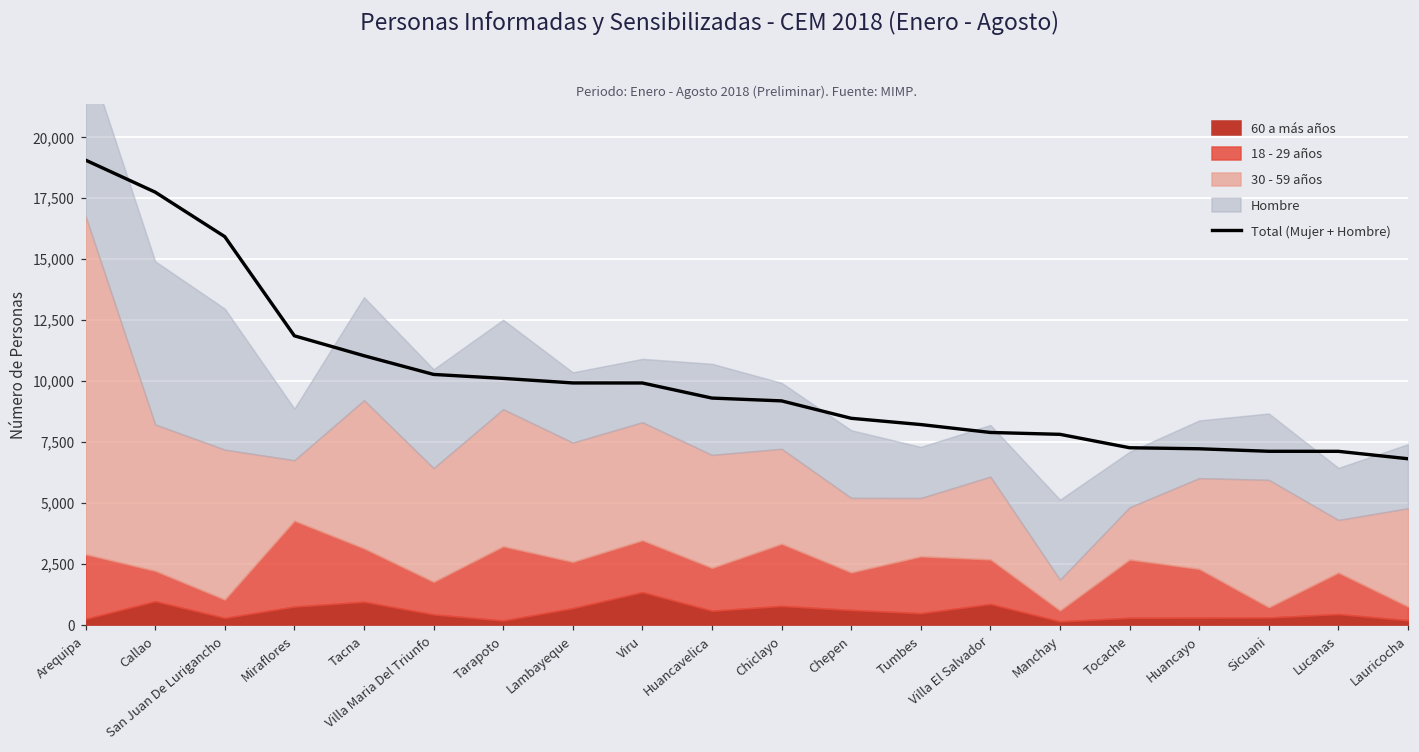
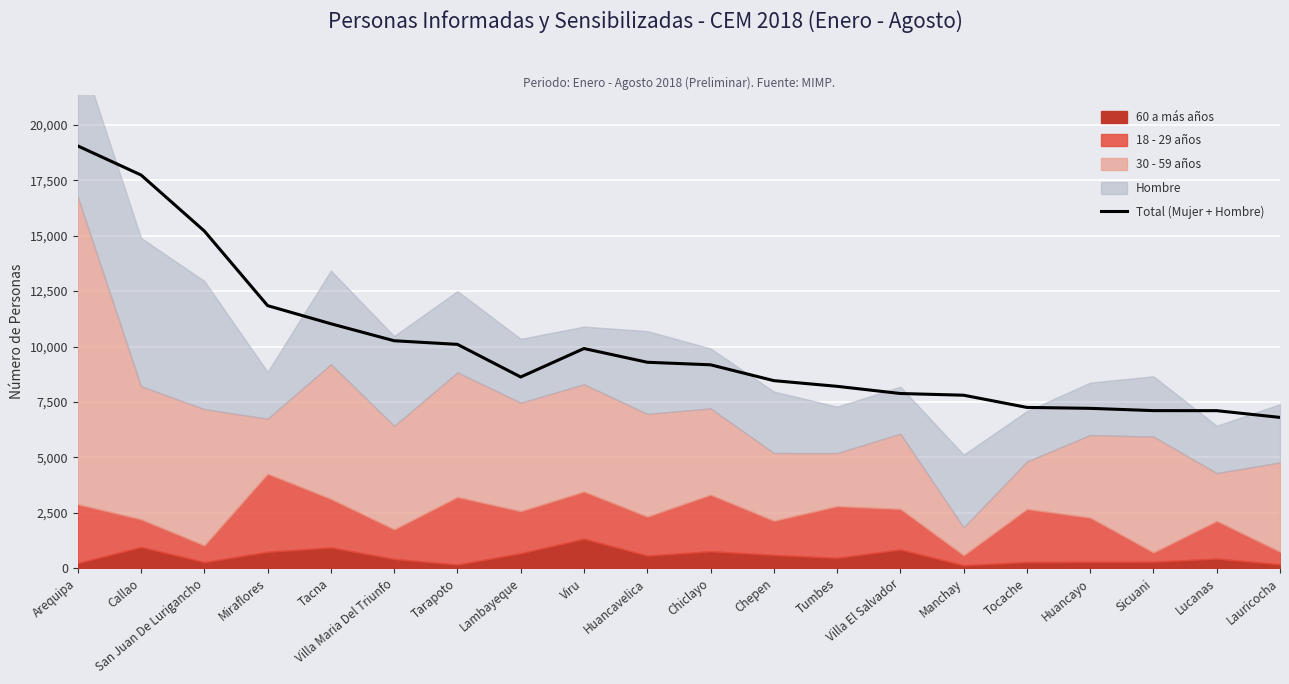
  {
    "Total (Mujer + Hombre)": {
      "Arequipa": "19,000",
      "Callao": "17,700",
-     "San Juan De Lurigancho": "15,900",
+     "San Juan De Lurigancho": "15,200",
      "Miraflores": "11,800",
      "Tacna": "11,000",
      "Villa Maria Del Triunfo": "10,300",
      "Tarapoto": "10,100",
-     "Lambayeque": "9,900",
+     "Lambayeque": "8,600",
      "Viru": "9,900",
      "Huancavelica": "9,300",
      "Chiclayo": "9,200",
      "Chepen": "8,500",
      "Tumbes": "8,200",
      "Villa El Salvador": "7,900",
      "Manchay": "7,800",
      "Tocache": "7,300",
      "Huancayo": "7,200",
      "Sicuani": "7,100",
      "Lucanas": "7,100",
      "Lauricocha": "6,800"
    },
    "30 - 59 años": {
      "Arequipa": "13,900",
      "Callao": "6,000",
      "San Juan De Lurigancho": "6,100",
      "Miraflores": "2,500",
      "Tacna": "6,100",
      "Villa Maria Del Triunfo": "4,700",
      "Tarapoto": "5,600",
      "Lambayeque": "4,900",
      "Viru": "4,800",
      "Huancavelica": "4,600",
      "Chiclayo": "3,900",
      "Chepen": "3,100",
      "Tumbes": "2,400",
      "Villa El Salvador": "3,400",
      "Manchay": "1,300",
      "Tocache": "2,100",
      "Huancayo": "3,700",
      "Sicuani": "5,200",
      "Lucanas": "2,200",
      "Lauricocha": "4,000"
    },
    "Hombre": {
      "Callao": "6,700",
      "San Juan De Lurigancho": "5,800",
      "Miraflores": "2,100",
      "Tacna": "4,200",
      "Villa Maria Del Triunfo": "4,100",
      "Tarapoto": "3,700",
      "Lambayeque": "2,900",
      "Viru": "2,600",
      "Huancavelica": "3,700",
      "Chiclayo": "2,700",
      "Chepen": "2,800",
      "Tumbes": "2,100",
      "Villa El Salvador": "2,100",
      "Manchay": "3,300",
      "Tocache": "2,300",
      "Huancayo": "2,400",
      "Sicuani": "2,700",
      "Lucanas": "2,100",
      "Lauricocha": "2,600"
    }
  }
